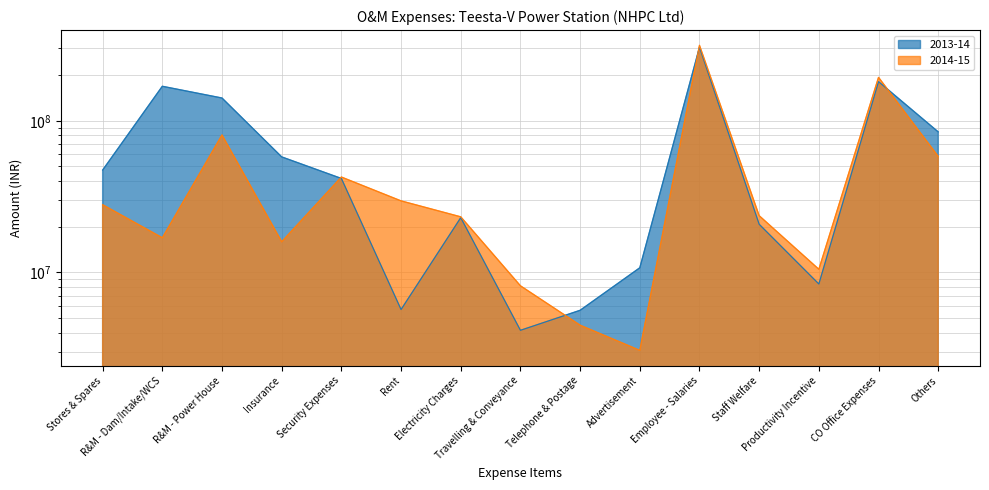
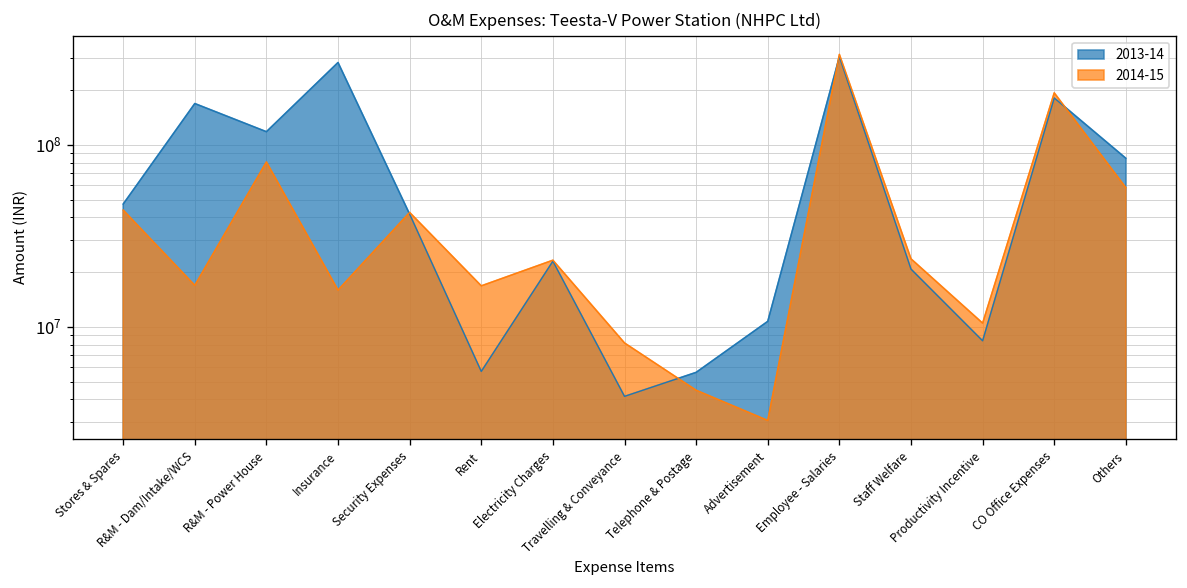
  {
    "2013-14": {
      "Stores & Spares": 47000000,
      "R&M - Dam/Intake/WCS": 170000000,
-     "R&M - Power House": 140000000,
-     "Insurance": 58000000,
+     "R&M - Power House": 120000000,
+     "Insurance": 280000000,
      "Rent": 5700000,
      "Travelling & Conveyance": 4200000,
      "Telephone & Postage": 5600000,
      "Advertisement": 11000000,
      "Staff Welfare": 21000000,
      "Productivity Incentive": 8000000,
      "CO Office Expenses": 180000000,
      "Others": 80000000
    },
    "2014-15": {
-     "Stores & Spares": 28000000,
+     "Stores & Spares": 44000000,
      "R&M - Dam/Intake/WCS": 17000000,
      "R&M - Power House": 80000000,
      "Insurance": 16000000,
-     "Rent": 30000000,
+     "Rent": 17000000,
      "Travelling & Conveyance": 8000000,
      "Telephone & Postage": 4500000,
      "Advertisement": 3100000,
      "Staff Welfare": 24000000,
      "Productivity Incentive": 10000000,
      "CO Office Expenses": 190000000,
      "Others": 58000000
    }
  }
